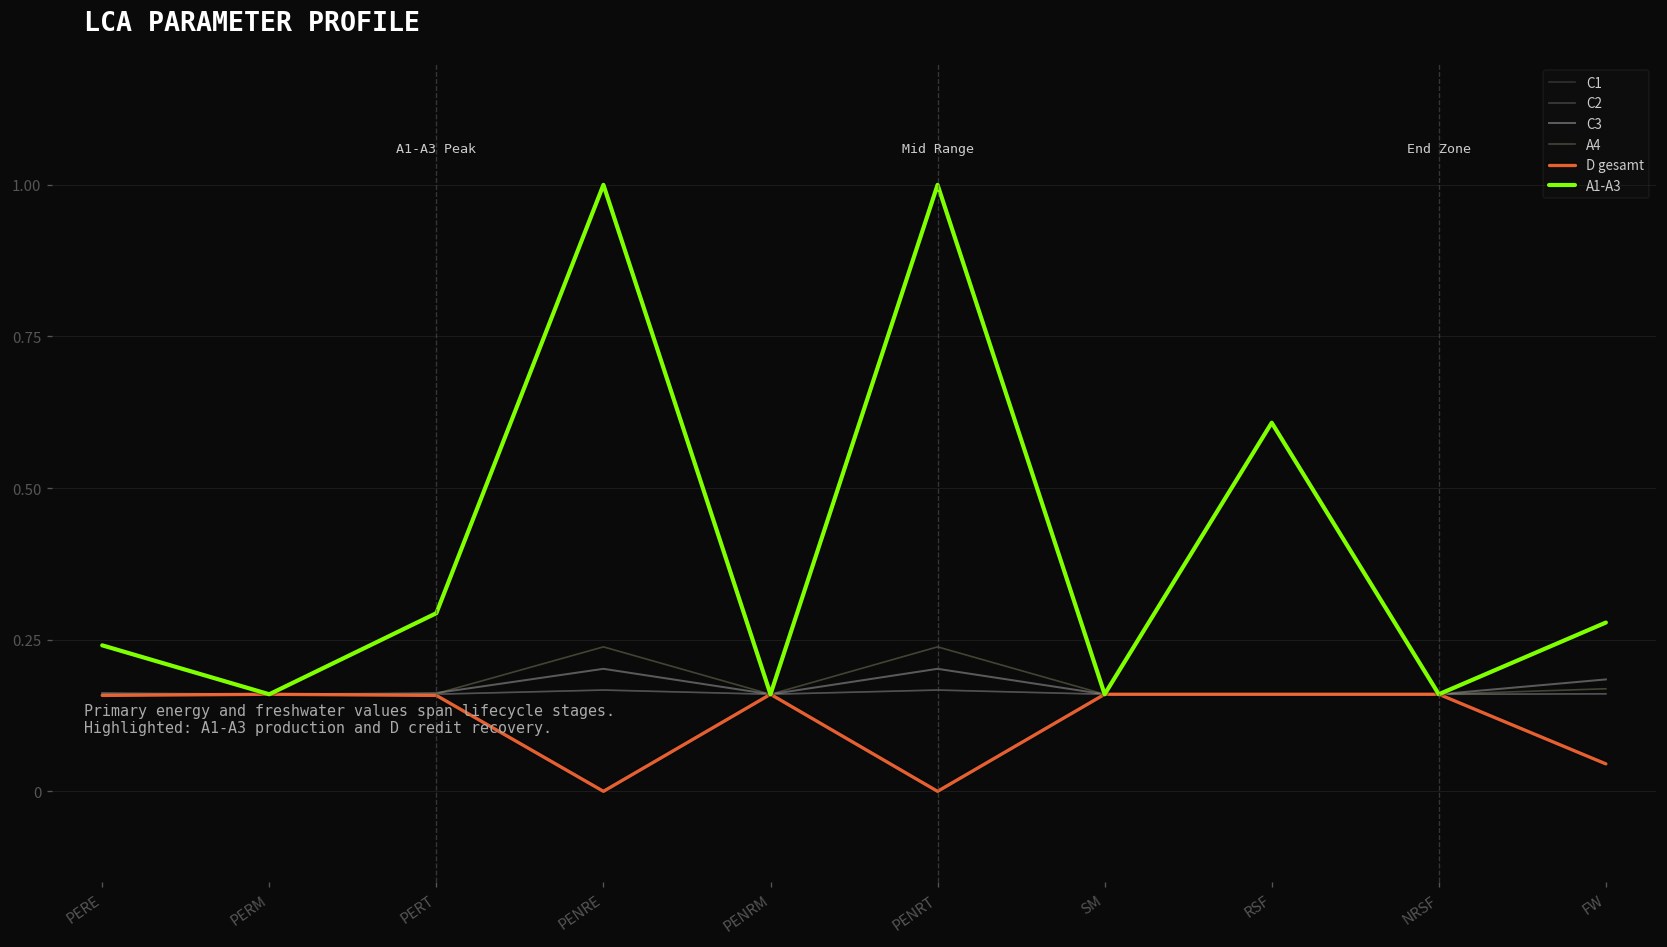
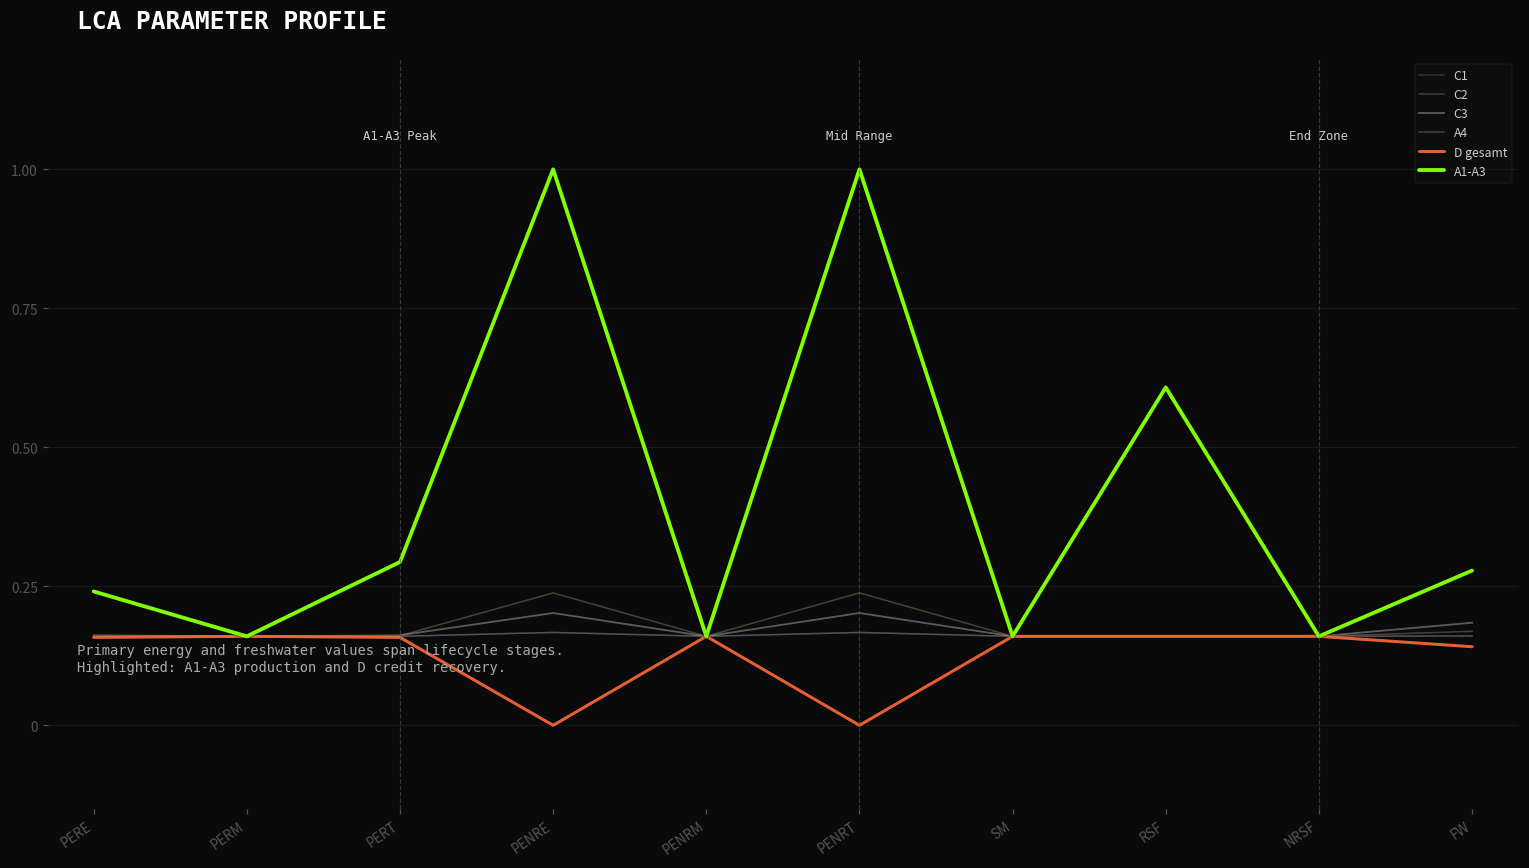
  {
    "D gesamt": {
      "PENRE": 0.00,
      "PENRT": 0.00,
-     "FW": 0.05
+     "FW": 0.14
    },
    "A1-A3": {
      "PERE": 0.24,
      "PERT": 0.29,
      "PENRE": 1.00,
      "PENRT": 1.00,
      "RSF": 0.61,
      "FW": 0.28
    }
  }
